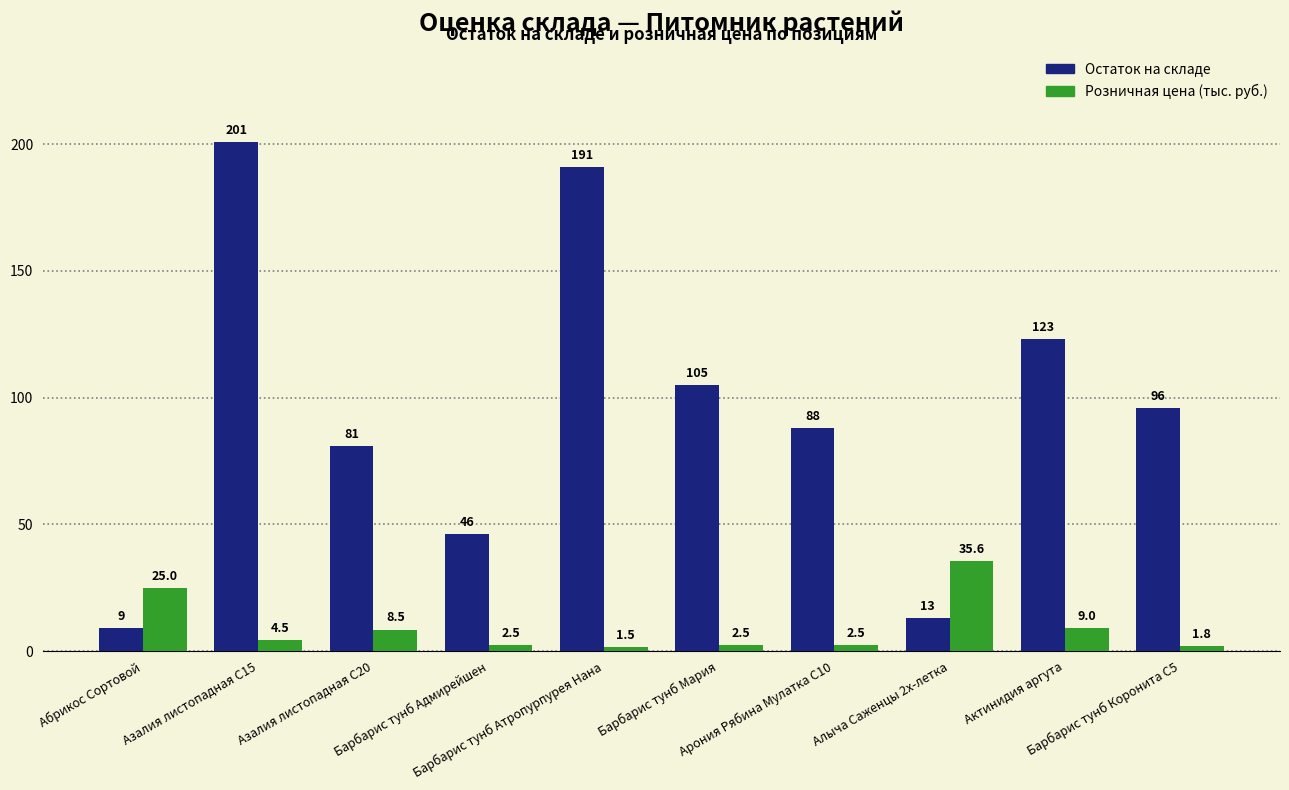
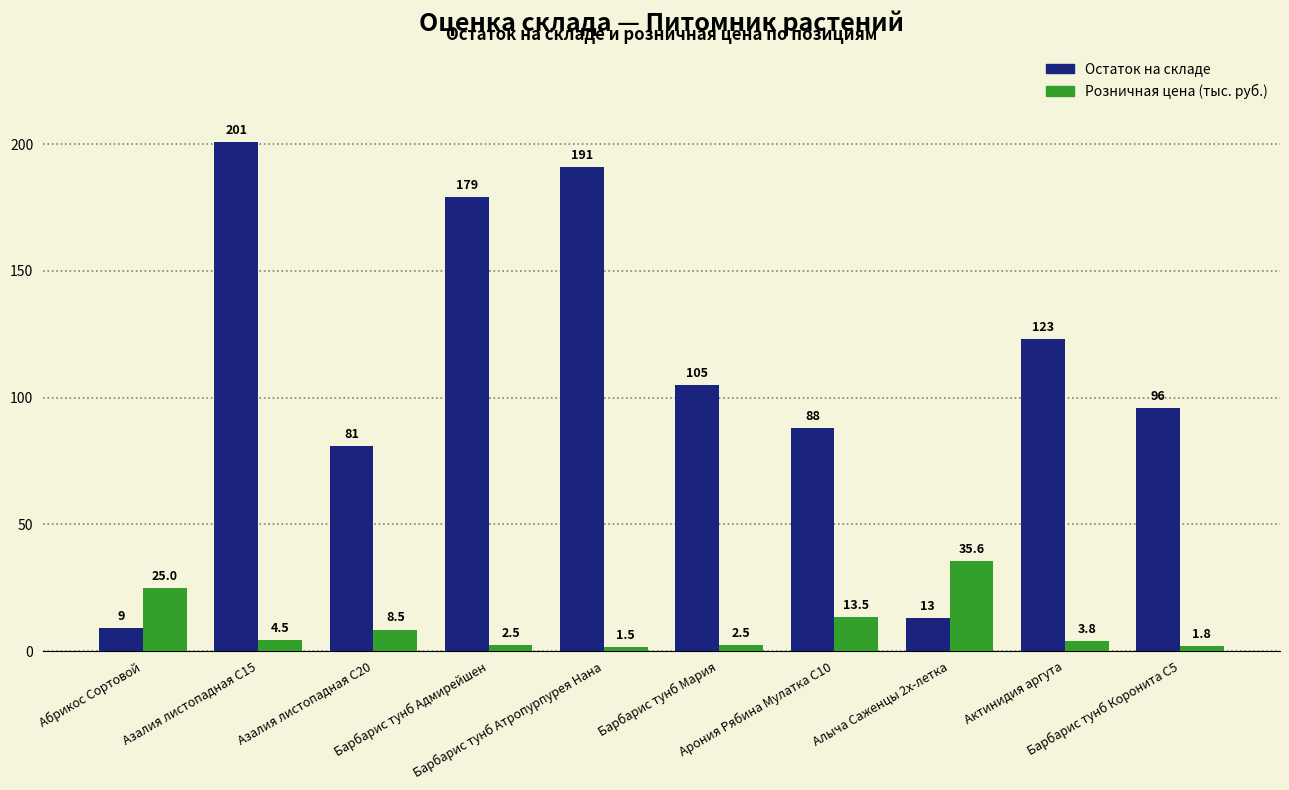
  {
    "Остаток на складе": {
      "Абрикос Сортовой": 9,
      "Азалия листопадная C15": 201,
      "Азалия листопадная С20": 81,
-     "Барбарис тунб Адмирейшен": 46,
+     "Барбарис тунб Адмирейшен": 179,
      "Барбарис тунб Атропурпурея Нана": 191,
      "Барбарис тунб Мария": 105,
      "Арония Рябина Мулатка C10": 88,
      "Алыча Саженцы 2х-летка": 13,
      "Актинидия аргута": 123,
      "Барбарис тунб Коронита C5": 96
    },
    "Розничная цена (тыс. руб.)": {
      "Абрикос Сортовой": 25.0,
      "Азалия листопадная C15": 4.5,
      "Азалия листопадная С20": 8.5,
      "Барбарис тунб Адмирейшен": 2.5,
      "Барбарис тунб Атропурпурея Нана": 1.5,
      "Барбарис тунб Мария": 2.5,
-     "Арония Рябина Мулатка C10": 2.5,
+     "Арония Рябина Мулатка C10": 13.5,
      "Алыча Саженцы 2х-летка": 35.6,
-     "Актинидия аргута": 9.0,
+     "Актинидия аргута": 3.8,
      "Барбарис тунб Коронита C5": 1.8
    }
  }
